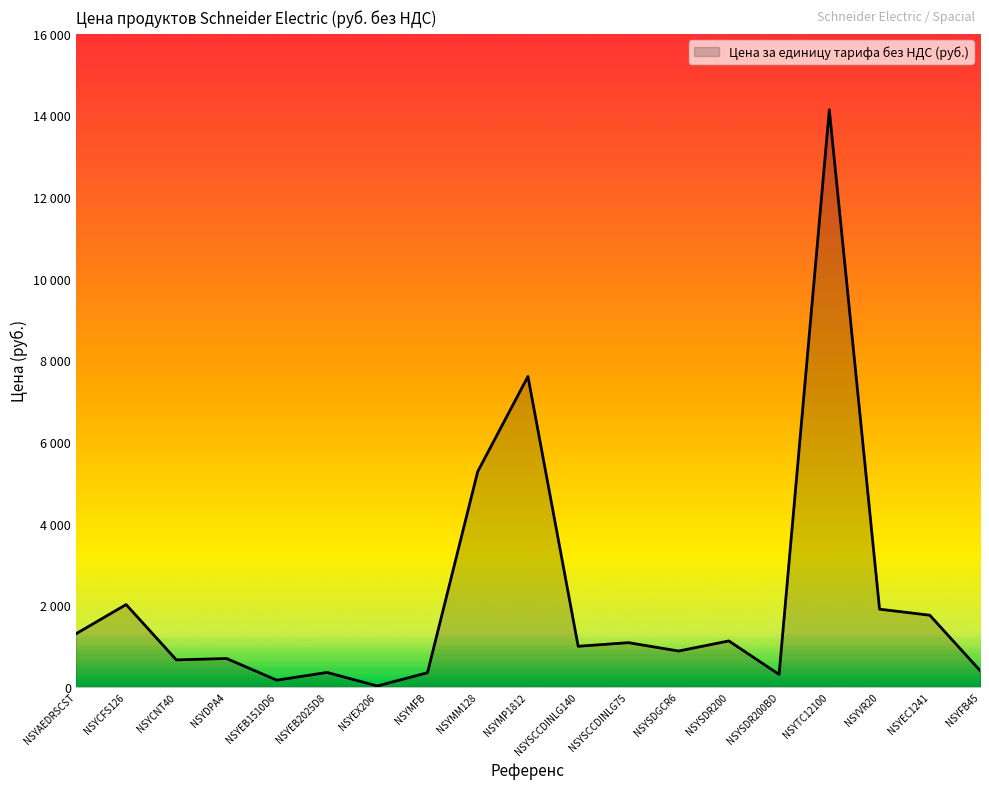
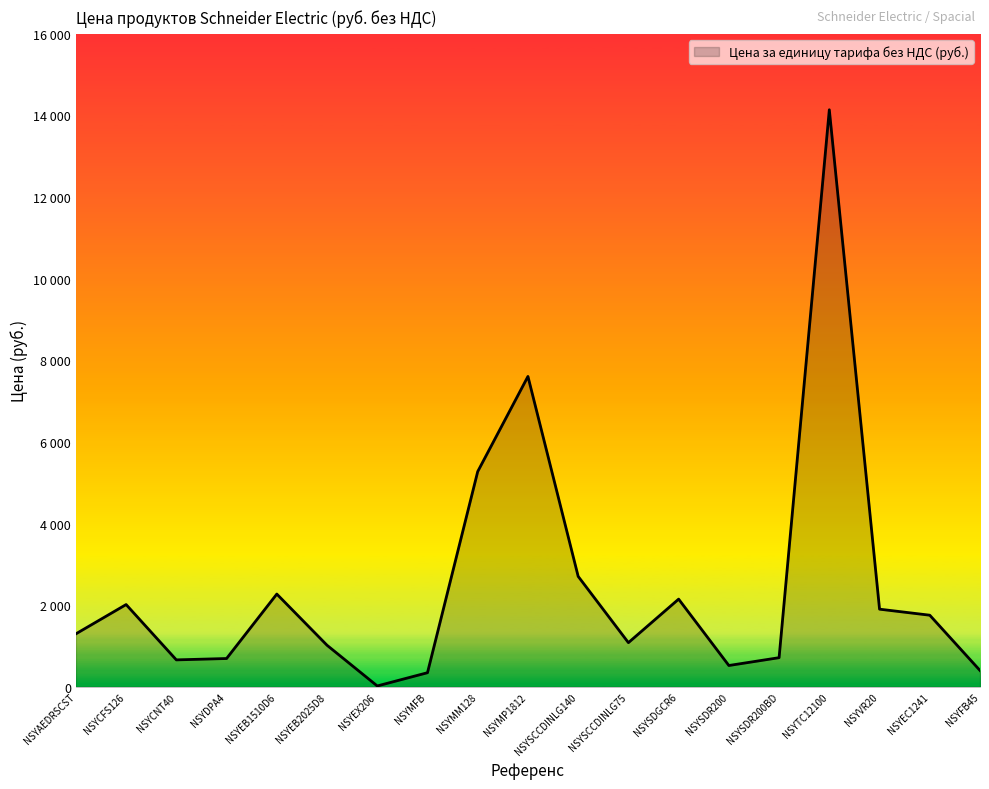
  {
    "NSYAEDRSCST": 1300,
    "NSYCFS126": 2000,
    "NSYCNT40": 700,
    "NSYDPA4": 700,
-   "NSYEB1510D6": 200,
-   "NSYEB2025D8": 400,
+   "NSYEB1510D6": 2300,
+   "NSYEB2025D8": 1000,
    "NSYEX206": 0,
    "NSYMFB": 300,
    "NSYMM128": 5300,
    "NSYMP1812": 7600,
-   "NSYSCCDINLG140": 1000,
+   "NSYSCCDINLG140": 2700,
    "NSYSCCDINLG75": 1100,
-   "NSYSDGCR6": 900,
-   "NSYSDR200": 1100,
-   "NSYSDR200BD": 300,
+   "NSYSDGCR6": 2200,
+   "NSYSDR200": 500,
+   "NSYSDR200BD": 700,
    "NSYTC12100": 14100,
    "NSYVR20": 1900,
    "NSYEC1241": 1800,
    "NSYFB45": 400
  }
